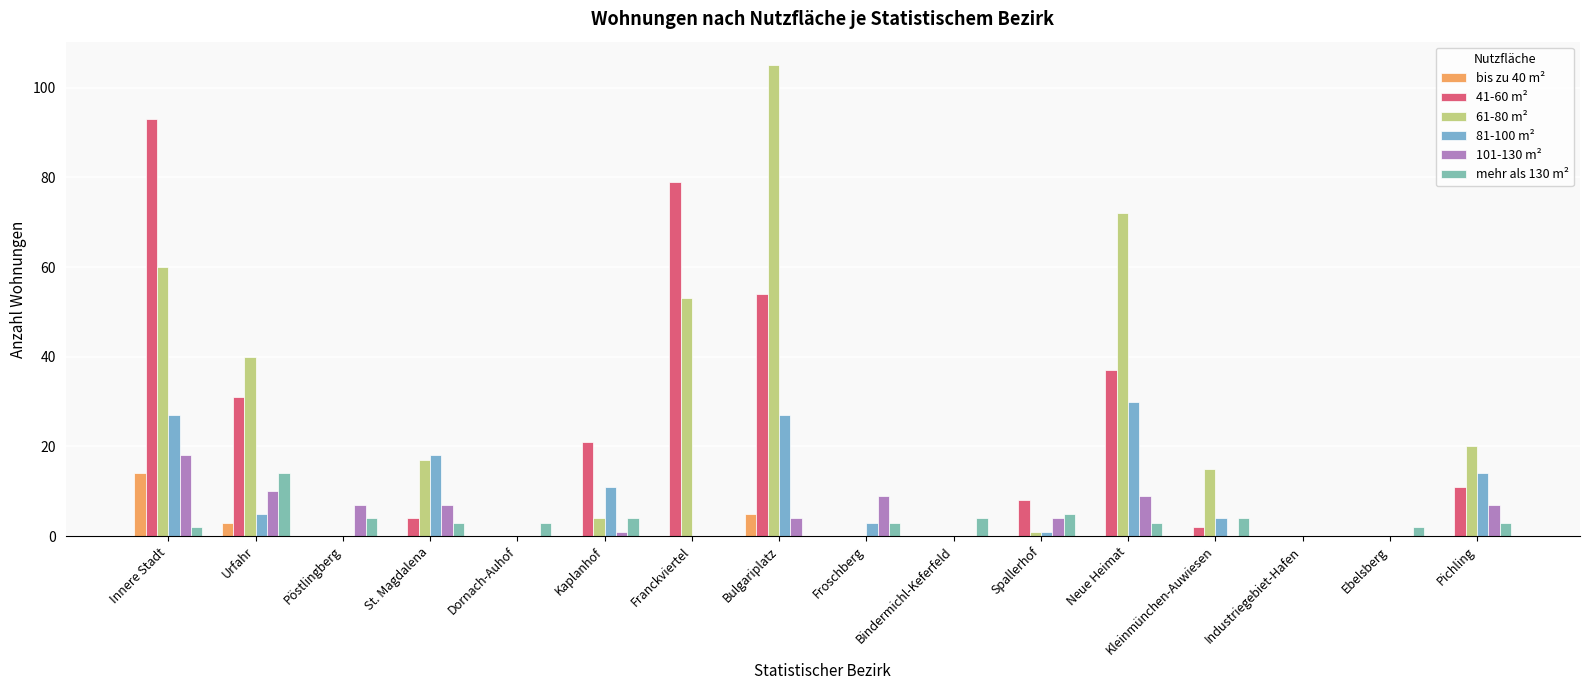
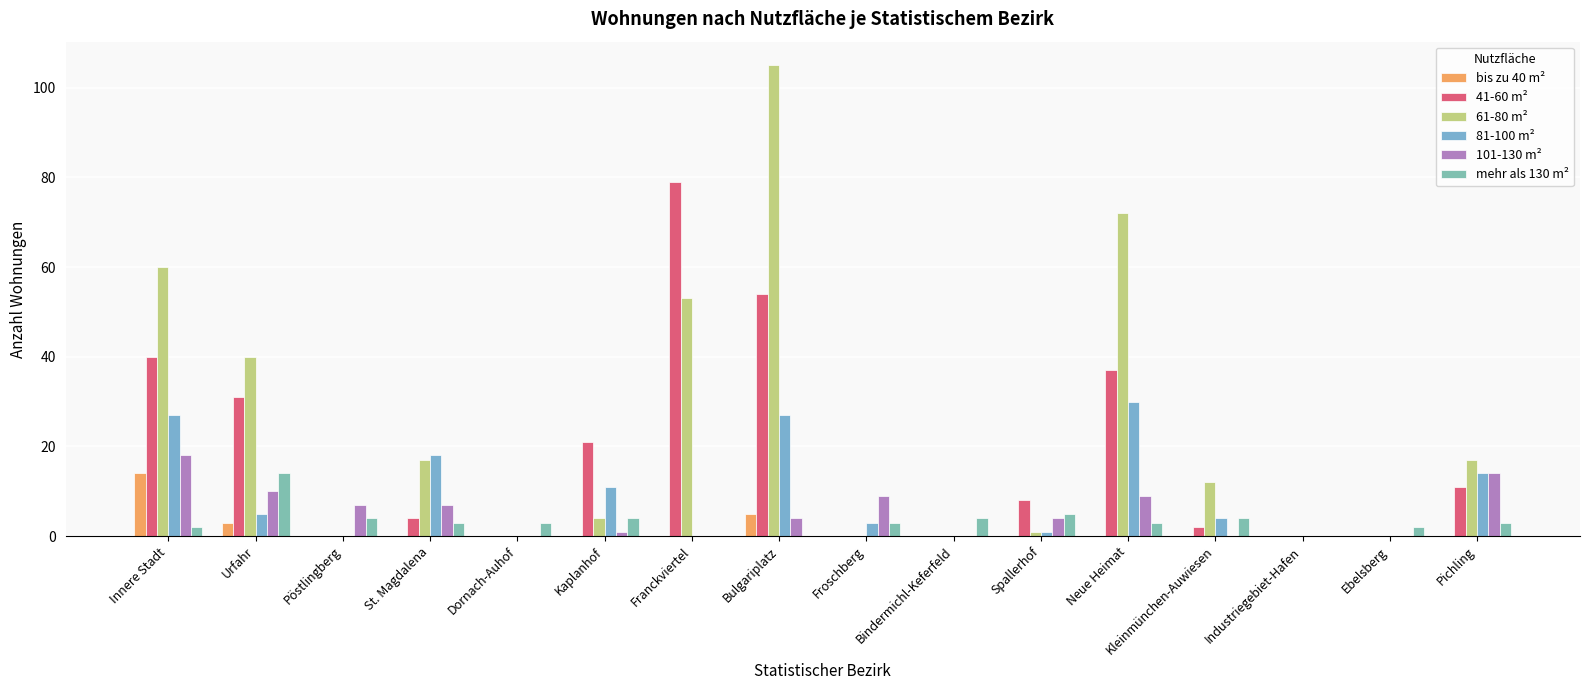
  {
    "bis zu 40 m²": {
      "Innere Stadt": 14,
      "Urfahr": 3,
      "Pöstlingberg": 0,
      "St. Magdalena": 0,
      "Dornach-Auhof": 0,
      "Kaplanhof": 0,
      "Franckviertel": 0,
      "Bulgariplatz": 5,
      "Froschberg": 0,
      "Bindermichl-Keferfeld": 0,
      "Spallerhof": 0,
      "Neue Heimat": 0,
      "Kleinmünchen-Auwiesen": 0,
      "Industriegebiet-Hafen": 0,
      "Ebelsberg": 0,
      "Pichling": 0
    },
    "41-60 m²": {
-     "Innere Stadt": 93,
+     "Innere Stadt": 40,
      "Urfahr": 31,
      "Pöstlingberg": 0,
      "St. Magdalena": 4,
      "Dornach-Auhof": 0,
      "Kaplanhof": 21,
      "Franckviertel": 79,
      "Bulgariplatz": 54,
      "Froschberg": 0,
      "Bindermichl-Keferfeld": 0,
      "Spallerhof": 8,
      "Neue Heimat": 37,
      "Kleinmünchen-Auwiesen": 2,
      "Industriegebiet-Hafen": 0,
      "Ebelsberg": 0,
      "Pichling": 11
    },
    "61-80 m²": {
      "Innere Stadt": 60,
      "Urfahr": 40,
      "Pöstlingberg": 0,
      "St. Magdalena": 17,
      "Dornach-Auhof": 0,
      "Kaplanhof": 4,
      "Franckviertel": 53,
      "Bulgariplatz": 105,
      "Froschberg": 0,
      "Bindermichl-Keferfeld": 0,
      "Spallerhof": 1,
      "Neue Heimat": 72,
-     "Kleinmünchen-Auwiesen": 15,
+     "Kleinmünchen-Auwiesen": 12,
      "Industriegebiet-Hafen": 0,
      "Ebelsberg": 0,
-     "Pichling": 20
+     "Pichling": 17
    },
    "101-130 m²": {
      "Innere Stadt": 18,
      "Urfahr": 10,
      "Pöstlingberg": 7,
      "St. Magdalena": 7,
      "Dornach-Auhof": 0,
      "Kaplanhof": 1,
      "Franckviertel": 0,
      "Bulgariplatz": 4,
      "Froschberg": 9,
      "Bindermichl-Keferfeld": 0,
      "Spallerhof": 4,
      "Neue Heimat": 9,
      "Kleinmünchen-Auwiesen": 0,
      "Industriegebiet-Hafen": 0,
      "Ebelsberg": 0,
-     "Pichling": 7
+     "Pichling": 14
    }
  }
